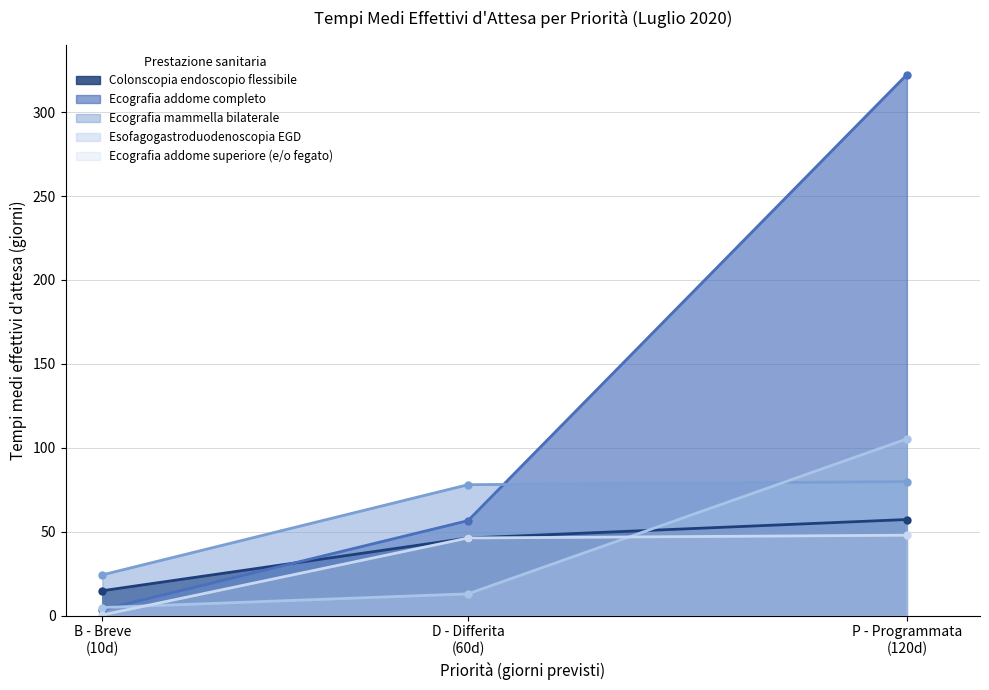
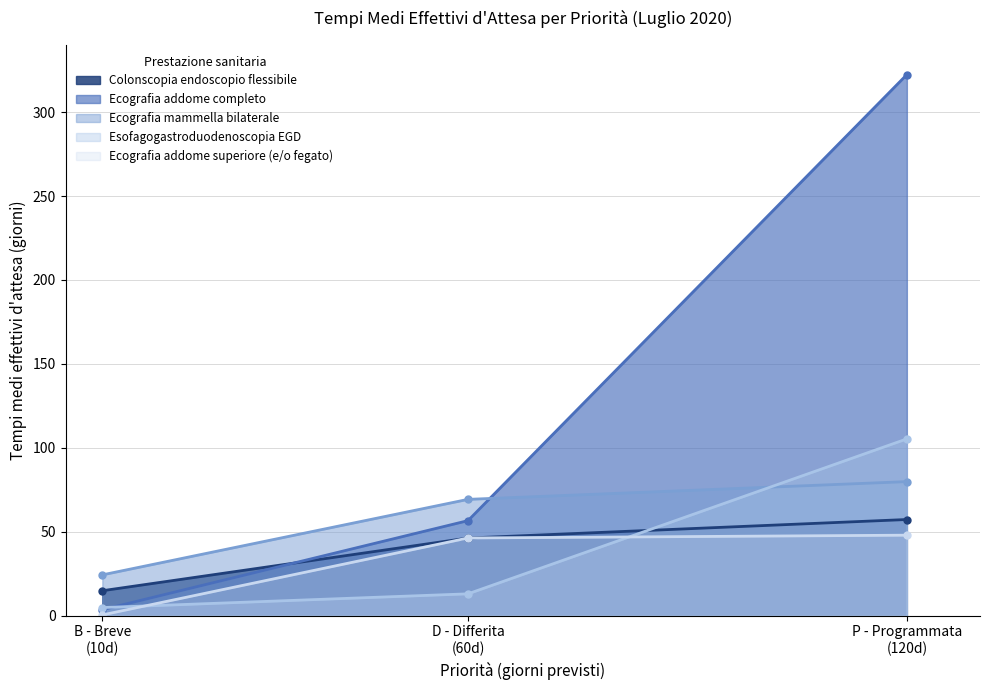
  {
    "Colonscopia endoscopio flessibile": {
      "B - Breve (10d)": 15,
      "P - Programmata (120d)": 57
    },
    "Ecografia addome completo": {
      "D - Differita (60d)": 57,
      "P - Programmata (120d)": 322
    },
    "Ecografia mammella bilaterale": {
      "B - Breve (10d)": 24,
-     "D - Differita (60d)": 78,
+     "D - Differita (60d)": 69,
      "P - Programmata (120d)": 80
    }
  }
